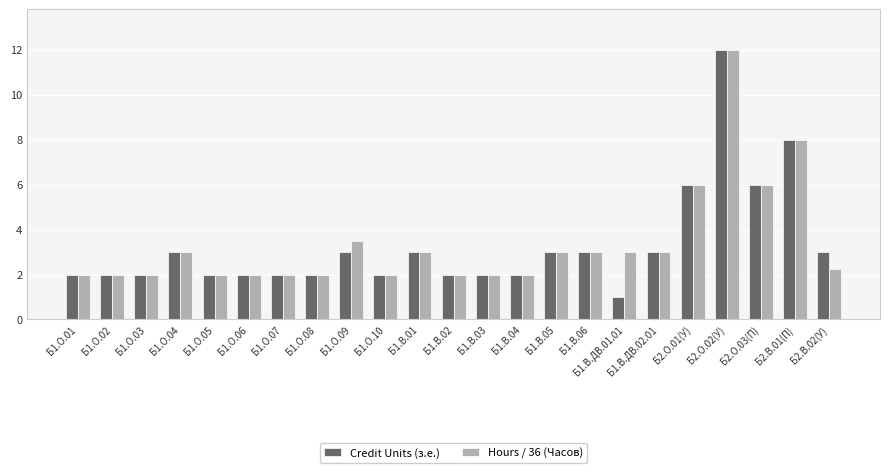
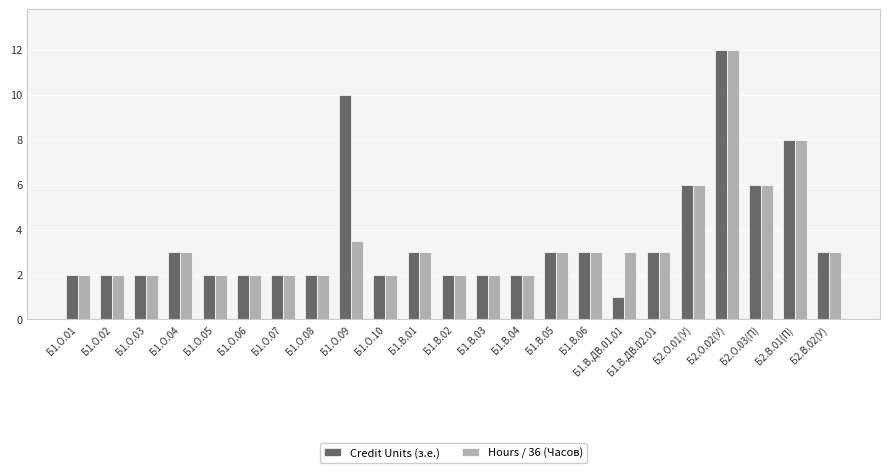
  {
    "Credit Units (з.е.)": {
      "Б1.О.01": 2,
      "Б1.О.02": 2,
      "Б1.О.03": 2,
      "Б1.О.04": 3,
      "Б1.О.05": 2,
      "Б1.О.06": 2,
      "Б1.О.07": 2,
      "Б1.О.08": 2,
-     "Б1.О.09": 3,
+     "Б1.О.09": 10,
      "Б1.О.10": 2,
      "Б1.В.01": 3,
      "Б1.В.02": 2,
      "Б1.В.03": 2,
      "Б1.В.04": 2,
      "Б1.В.05": 3,
      "Б1.В.06": 3,
      "Б1.В.ДВ.01.01": 1,
      "Б1.В.ДВ.02.01": 3,
      "Б2.О.01(У)": 6,
      "Б2.О.02(У)": 12,
      "Б2.О.03(П)": 6,
      "Б2.В.01(П)": 8,
      "Б2.В.02(У)": 3
    },
    "Hours / 36 (Часов)": {
      "Б1.О.01": 2.0,
      "Б1.О.02": 2.0,
      "Б1.О.03": 2.0,
      "Б1.О.04": 3.0,
      "Б1.О.05": 2.0,
      "Б1.О.06": 2.0,
      "Б1.О.07": 2.0,
      "Б1.О.08": 2.0,
      "Б1.О.09": 3.5,
      "Б1.О.10": 2.0,
      "Б1.В.01": 3.0,
      "Б1.В.02": 2.0,
      "Б1.В.03": 2.0,
      "Б1.В.04": 2.0,
      "Б1.В.05": 3.0,
      "Б1.В.06": 3.0,
      "Б1.В.ДВ.01.01": 3.0,
      "Б1.В.ДВ.02.01": 3.0,
      "Б2.О.01(У)": 6.0,
      "Б2.О.02(У)": 12.0,
      "Б2.О.03(П)": 6.0,
      "Б2.В.01(П)": 8.0,
-     "Б2.В.02(У)": 2.3
+     "Б2.В.02(У)": 3.0
    }
  }
